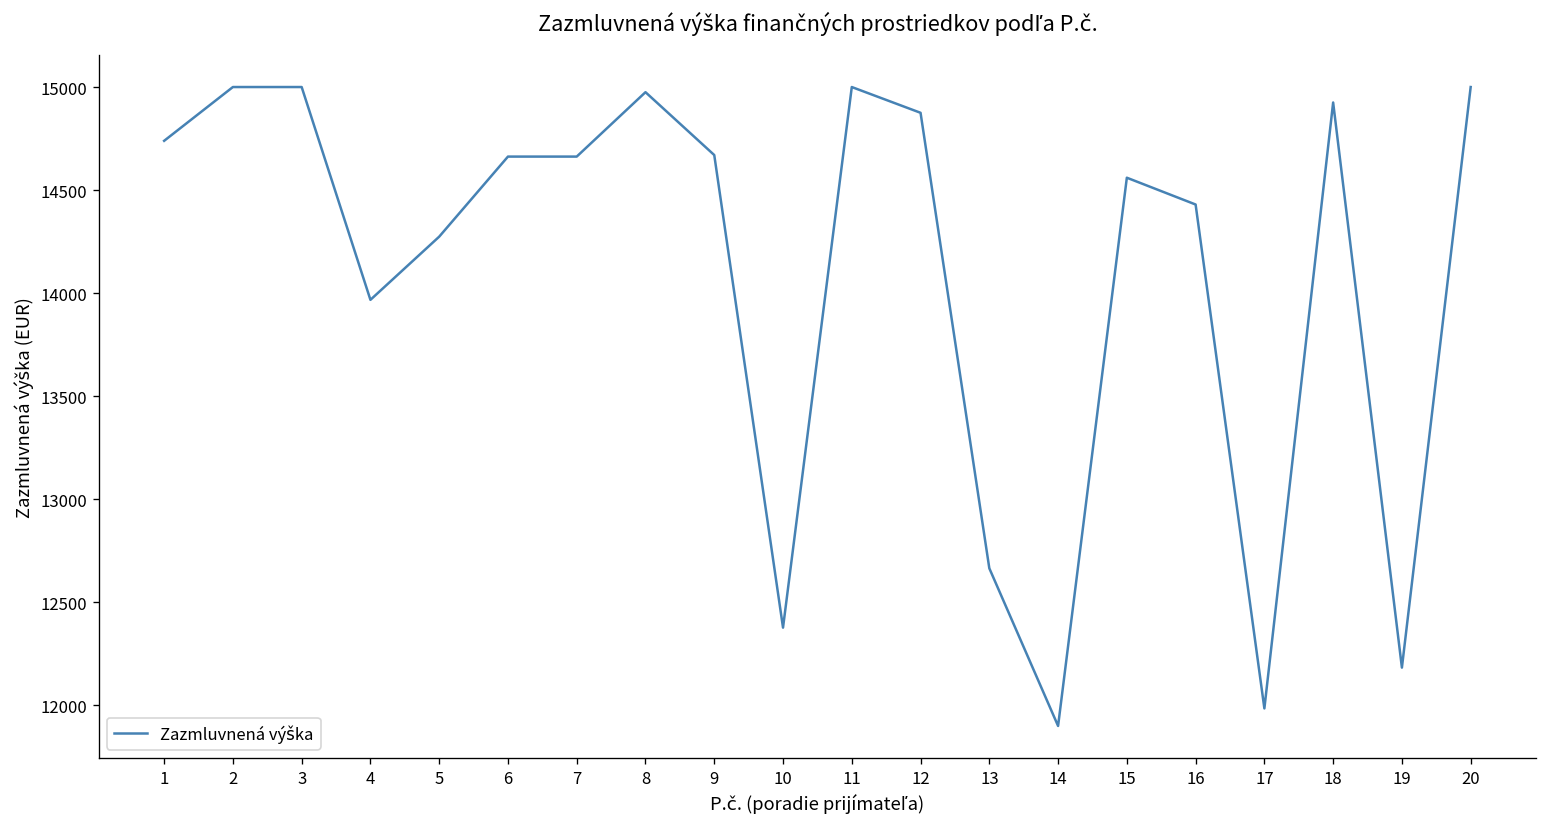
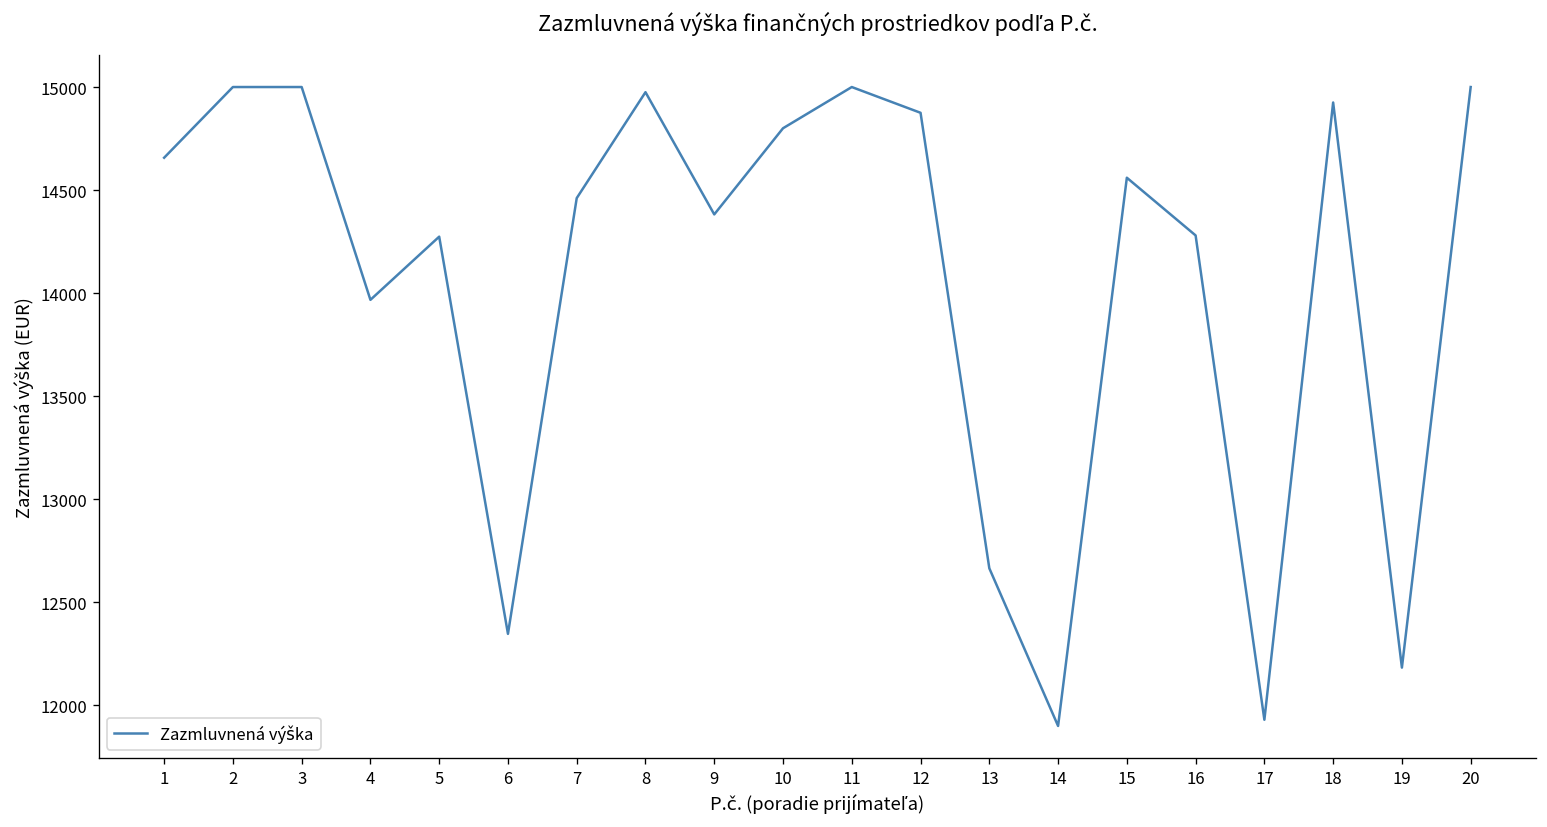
  {
-   "1": 14740,
+   "1": 14660,
    "2": 15000,
    "3": 15000,
    "4": 13970,
    "5": 14270,
-   "6": 14660,
-   "7": 14660,
+   "6": 12350,
+   "7": 14460,
    "8": 14980,
-   "9": 14670,
-   "10": 12380,
+   "9": 14380,
+   "10": 14800,
    "11": 15000,
    "12": 14880,
    "13": 12670,
    "14": 11900,
    "15": 14560,
-   "16": 14430,
-   "17": 11990,
+   "16": 14280,
+   "17": 11930,
    "18": 14930,
    "19": 12180,
    "20": 15000
  }
